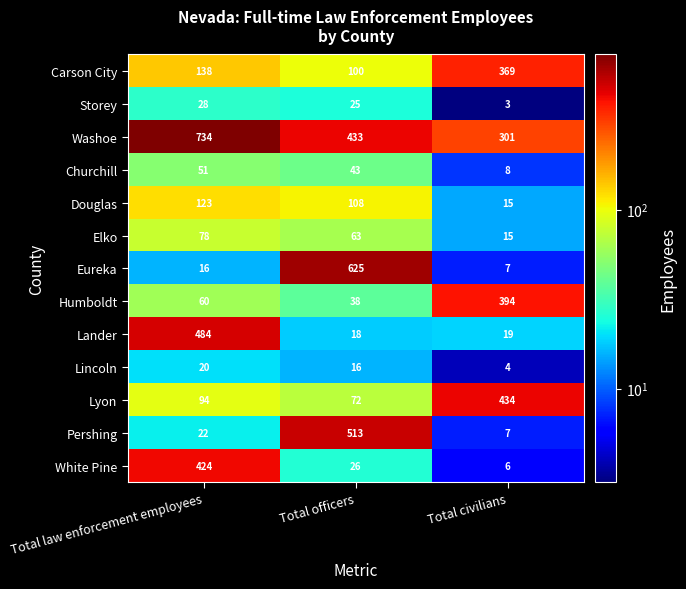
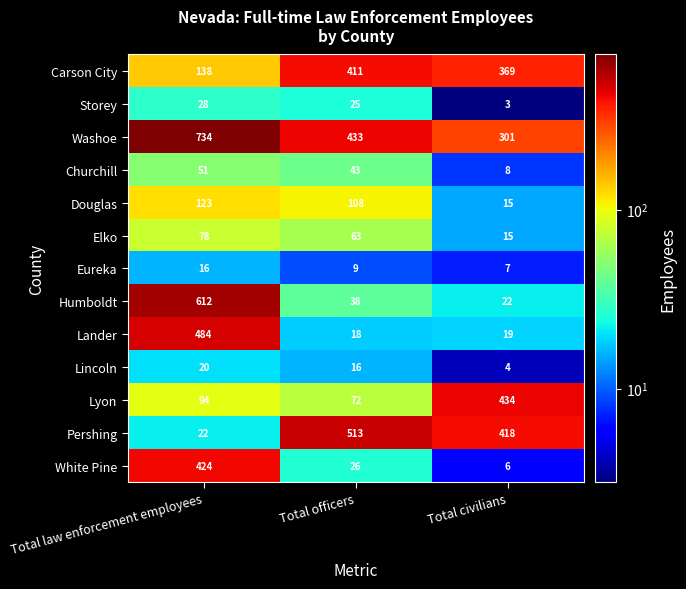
  {
    "Carson City": {
      "Total law enforcement employees": 138,
-     "Total officers": 100,
+     "Total officers": 411,
      "Total civilians": 369
    },
    "Storey": {
      "Total law enforcement employees": 28,
      "Total officers": 25,
      "Total civilians": 3
    },
    "Washoe": {
      "Total law enforcement employees": 734,
      "Total officers": 433,
      "Total civilians": 301
    },
    "Churchill": {
      "Total law enforcement employees": 51,
      "Total officers": 43,
      "Total civilians": 8
    },
    "Douglas": {
      "Total law enforcement employees": 123,
      "Total officers": 108,
      "Total civilians": 15
    },
    "Elko": {
      "Total law enforcement employees": 78,
      "Total officers": 63,
      "Total civilians": 15
    },
    "Eureka": {
      "Total law enforcement employees": 16,
-     "Total officers": 625,
+     "Total officers": 9,
      "Total civilians": 7
    },
    "Humboldt": {
-     "Total law enforcement employees": 60,
+     "Total law enforcement employees": 612,
      "Total officers": 38,
-     "Total civilians": 394
+     "Total civilians": 22
    },
    "Lander": {
      "Total law enforcement employees": 484,
      "Total officers": 18,
      "Total civilians": 19
    },
    "Lincoln": {
      "Total law enforcement employees": 20,
      "Total officers": 16,
      "Total civilians": 4
    },
    "Lyon": {
      "Total law enforcement employees": 94,
      "Total officers": 72,
      "Total civilians": 434
    },
    "Pershing": {
      "Total law enforcement employees": 22,
      "Total officers": 513,
-     "Total civilians": 7
+     "Total civilians": 418
    },
    "White Pine": {
      "Total law enforcement employees": 424,
      "Total officers": 26,
      "Total civilians": 6
    }
  }
